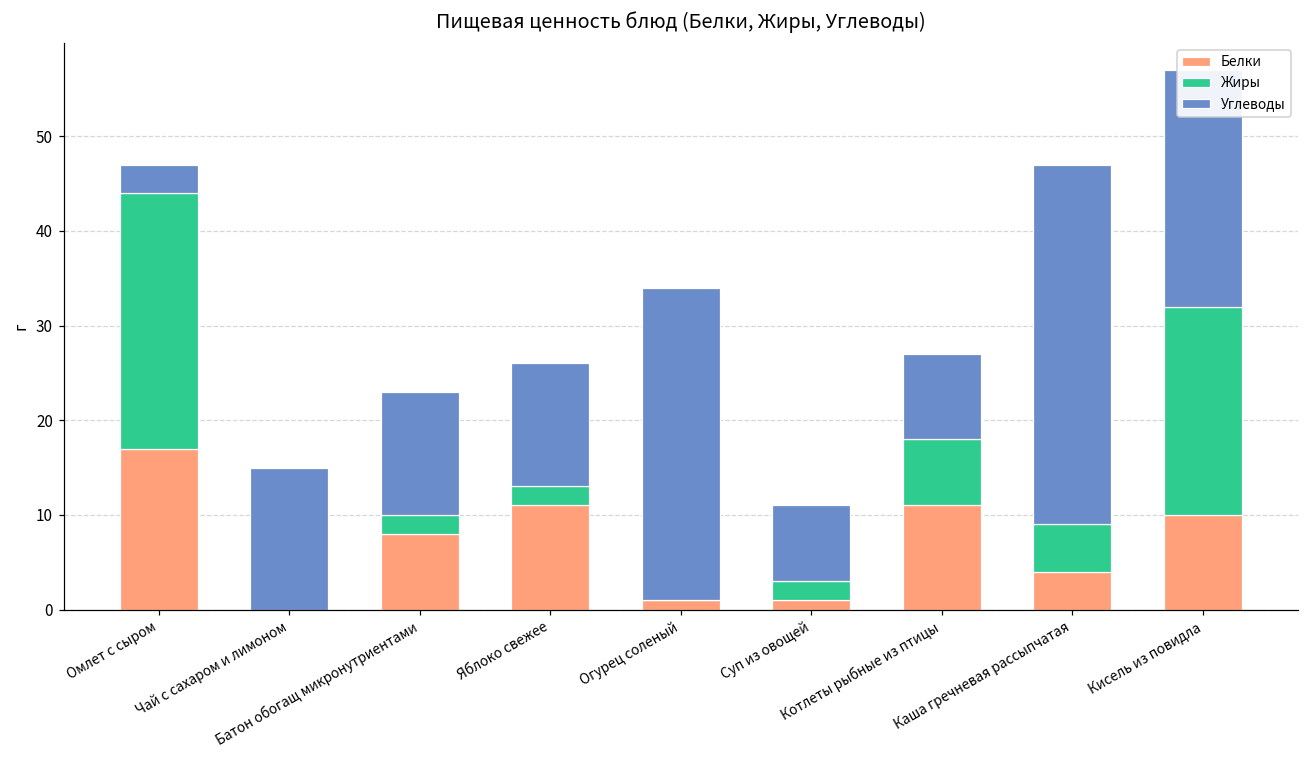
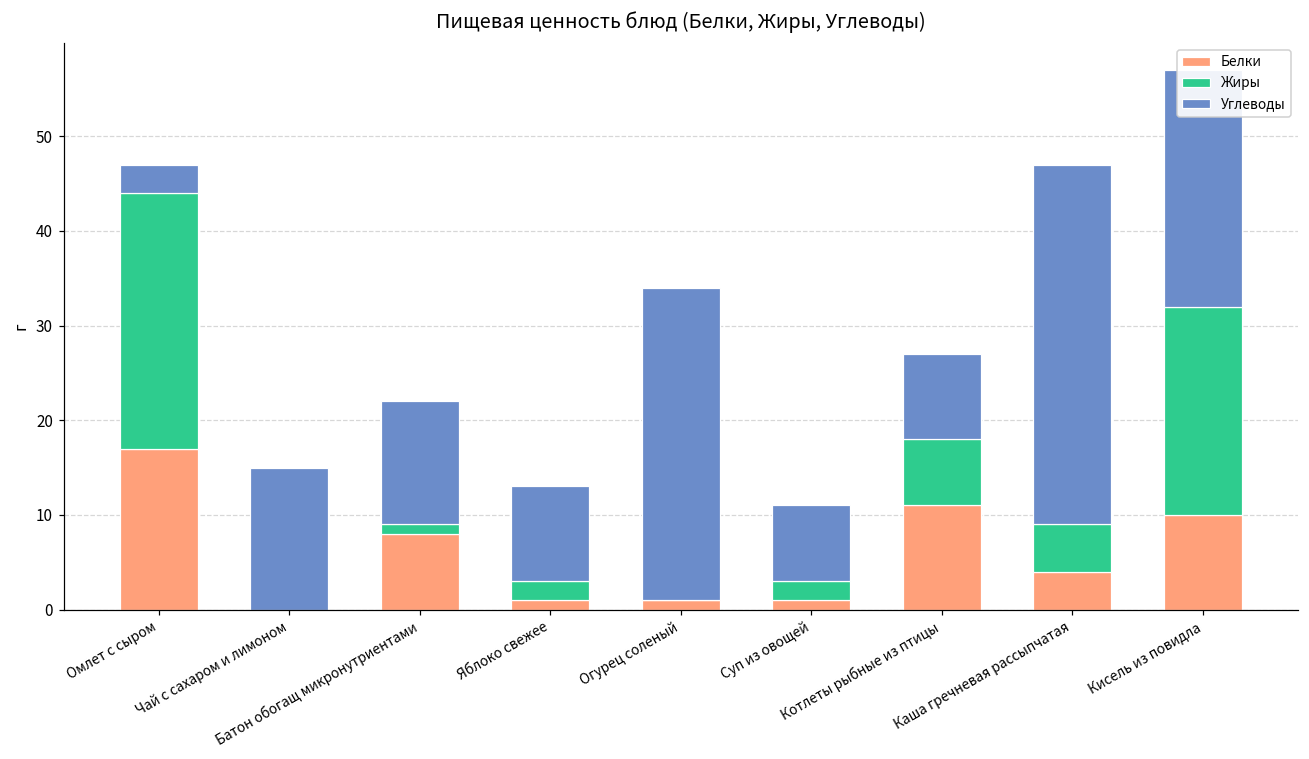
  {
    "Белки": {
      "Омлет с сыром": 17,
      "Чай с сахаром и лимоном": 0,
      "Батон обогащ микронутриентами": 8,
-     "Яблоко свежее": 11,
+     "Яблоко свежее": 1,
      "Огурец соленый": 1,
      "Суп из овощей": 1,
      "Котлеты рыбные из птицы": 11,
      "Каша гречневая рассыпчатая": 4,
      "Кисель из повидла": 10
    },
    "Жиры": {
      "Омлет с сыром": 27,
      "Чай с сахаром и лимоном": 0,
-     "Батон обогащ микронутриентами": 2,
+     "Батон обогащ микронутриентами": 1,
      "Яблоко свежее": 2,
      "Огурец соленый": 0,
      "Суп из овощей": 2,
      "Котлеты рыбные из птицы": 7,
      "Каша гречневая рассыпчатая": 5,
      "Кисель из повидла": 22
    },
    "Углеводы": {
      "Омлет с сыром": 3,
      "Чай с сахаром и лимоном": 15,
      "Батон обогащ микронутриентами": 13,
-     "Яблоко свежее": 13,
+     "Яблоко свежее": 10,
      "Огурец соленый": 33,
      "Суп из овощей": 8,
      "Котлеты рыбные из птицы": 9,
      "Каша гречневая рассыпчатая": 38
    }
  }
